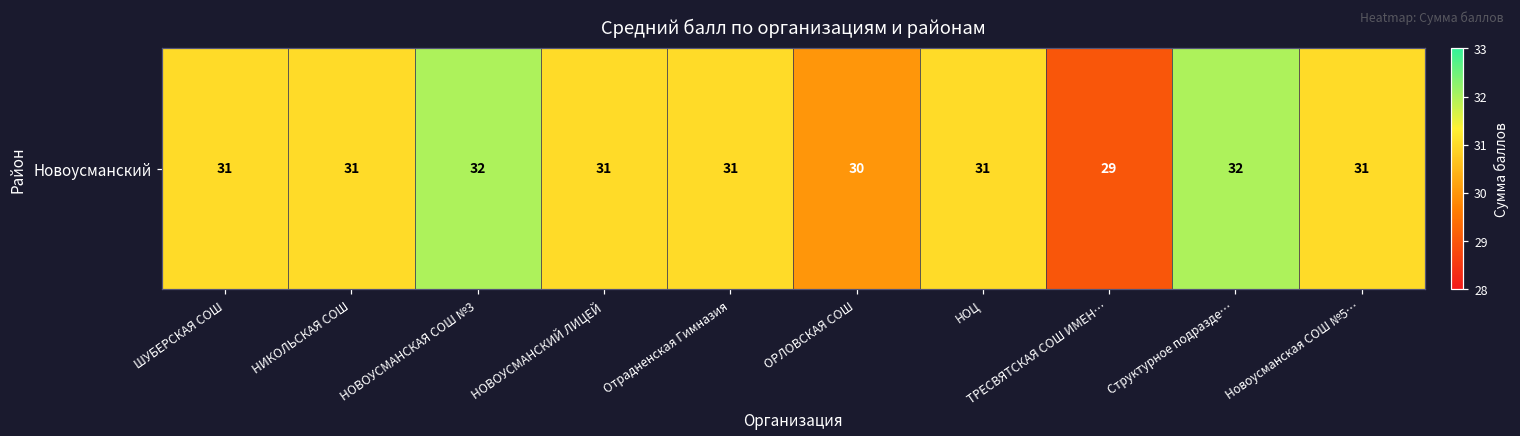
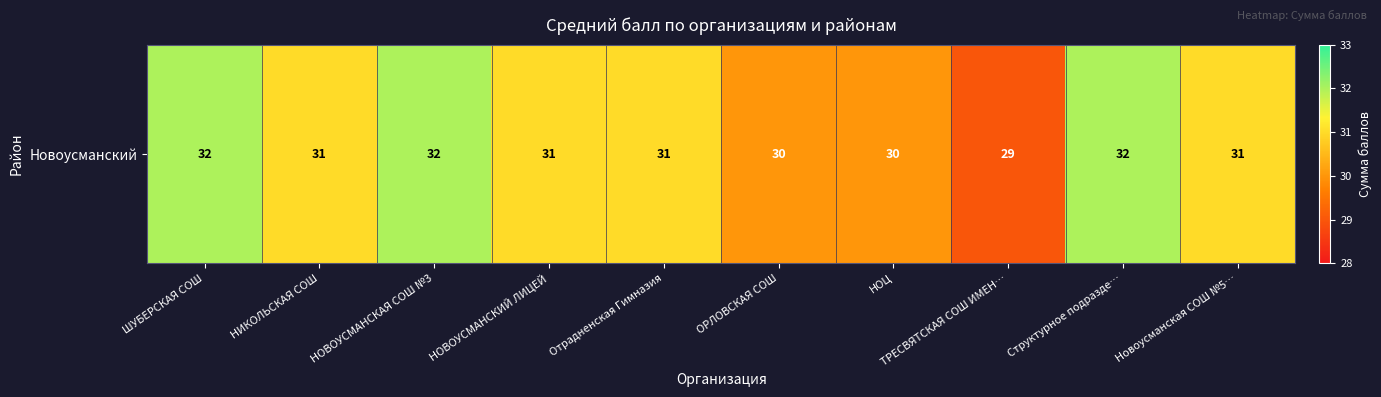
  {
    "Новоусманский": {
-     "ШУБЕРСКАЯ СОШ": 31,
+     "ШУБЕРСКАЯ СОШ": 32,
      "НИКОЛЬСКАЯ СОШ": 31,
      "НОВОУСМАНСКАЯ СОШ №3": 32,
      "НОВОУСМАНСКИЙ ЛИЦЕЙ": 31,
      "Отрадненская Гимназия": 31,
      "ОРЛОВСКАЯ СОШ": 30,
-     "НОЦ": 31,
+     "НОЦ": 30,
      "ТРЕСВЯТСКАЯ СОШ ИМЕН…": 29,
      "Структурное подразде…": 32,
      "Новоусманская СОШ №5…": 31
    }
  }
